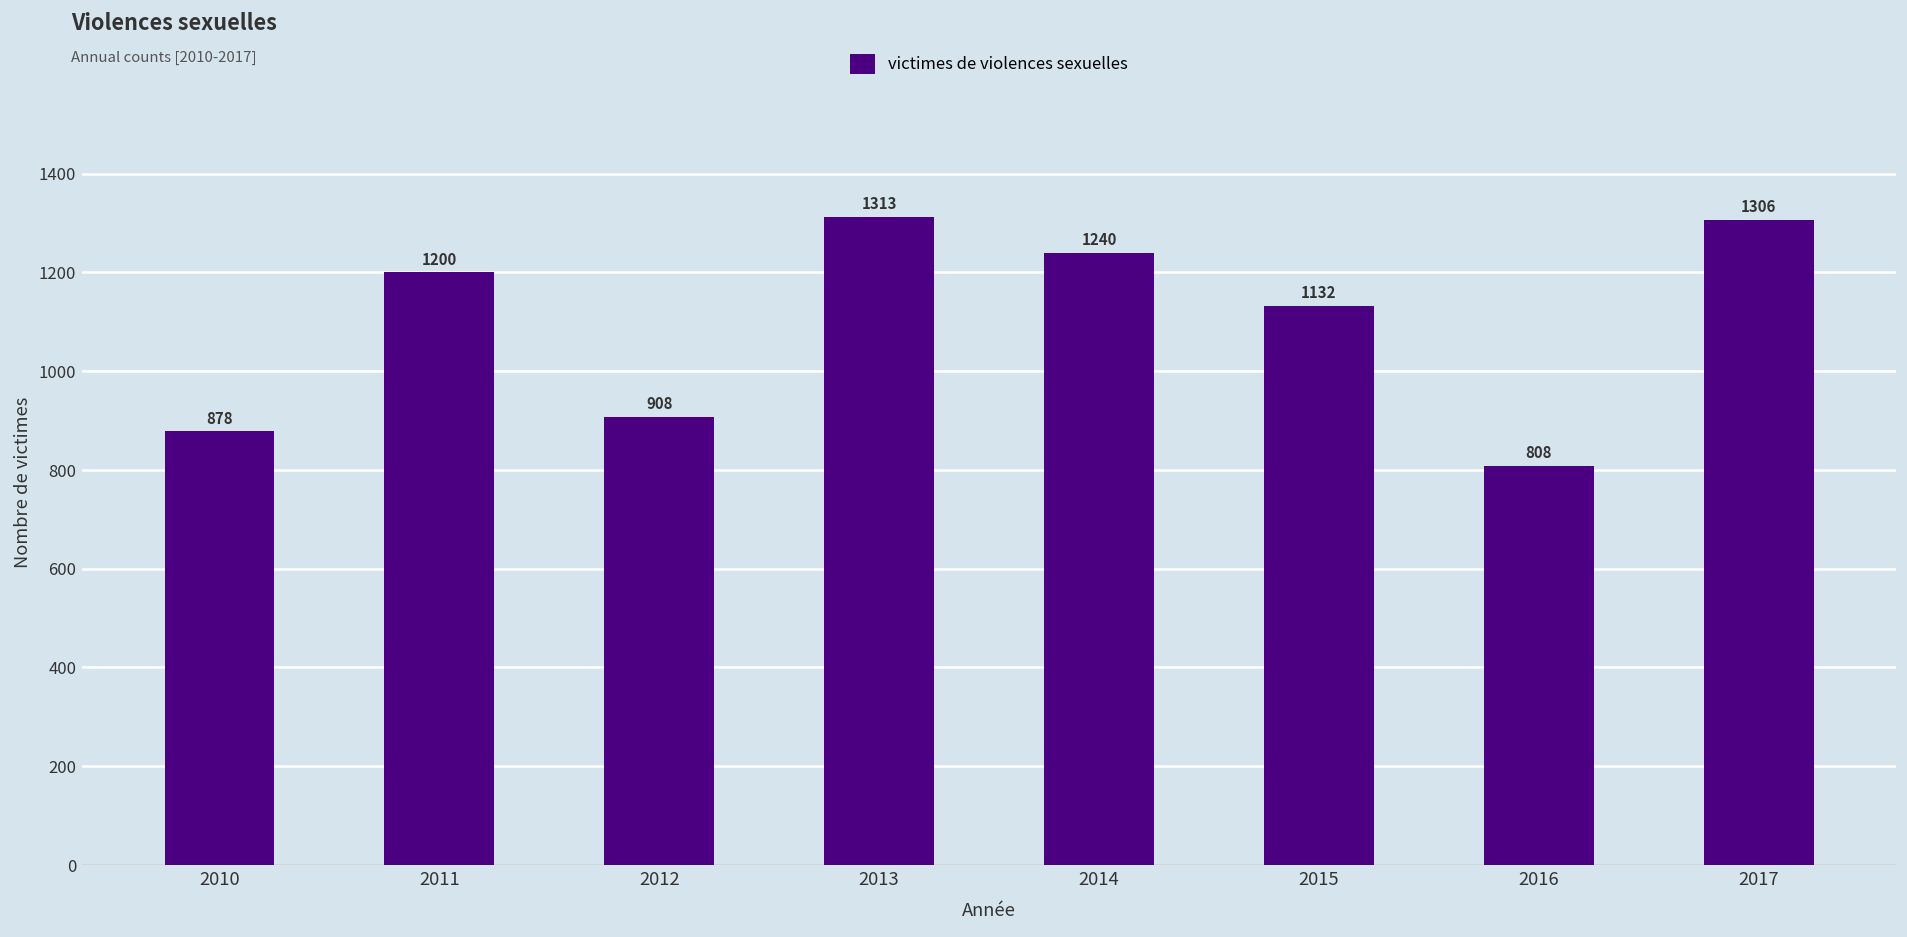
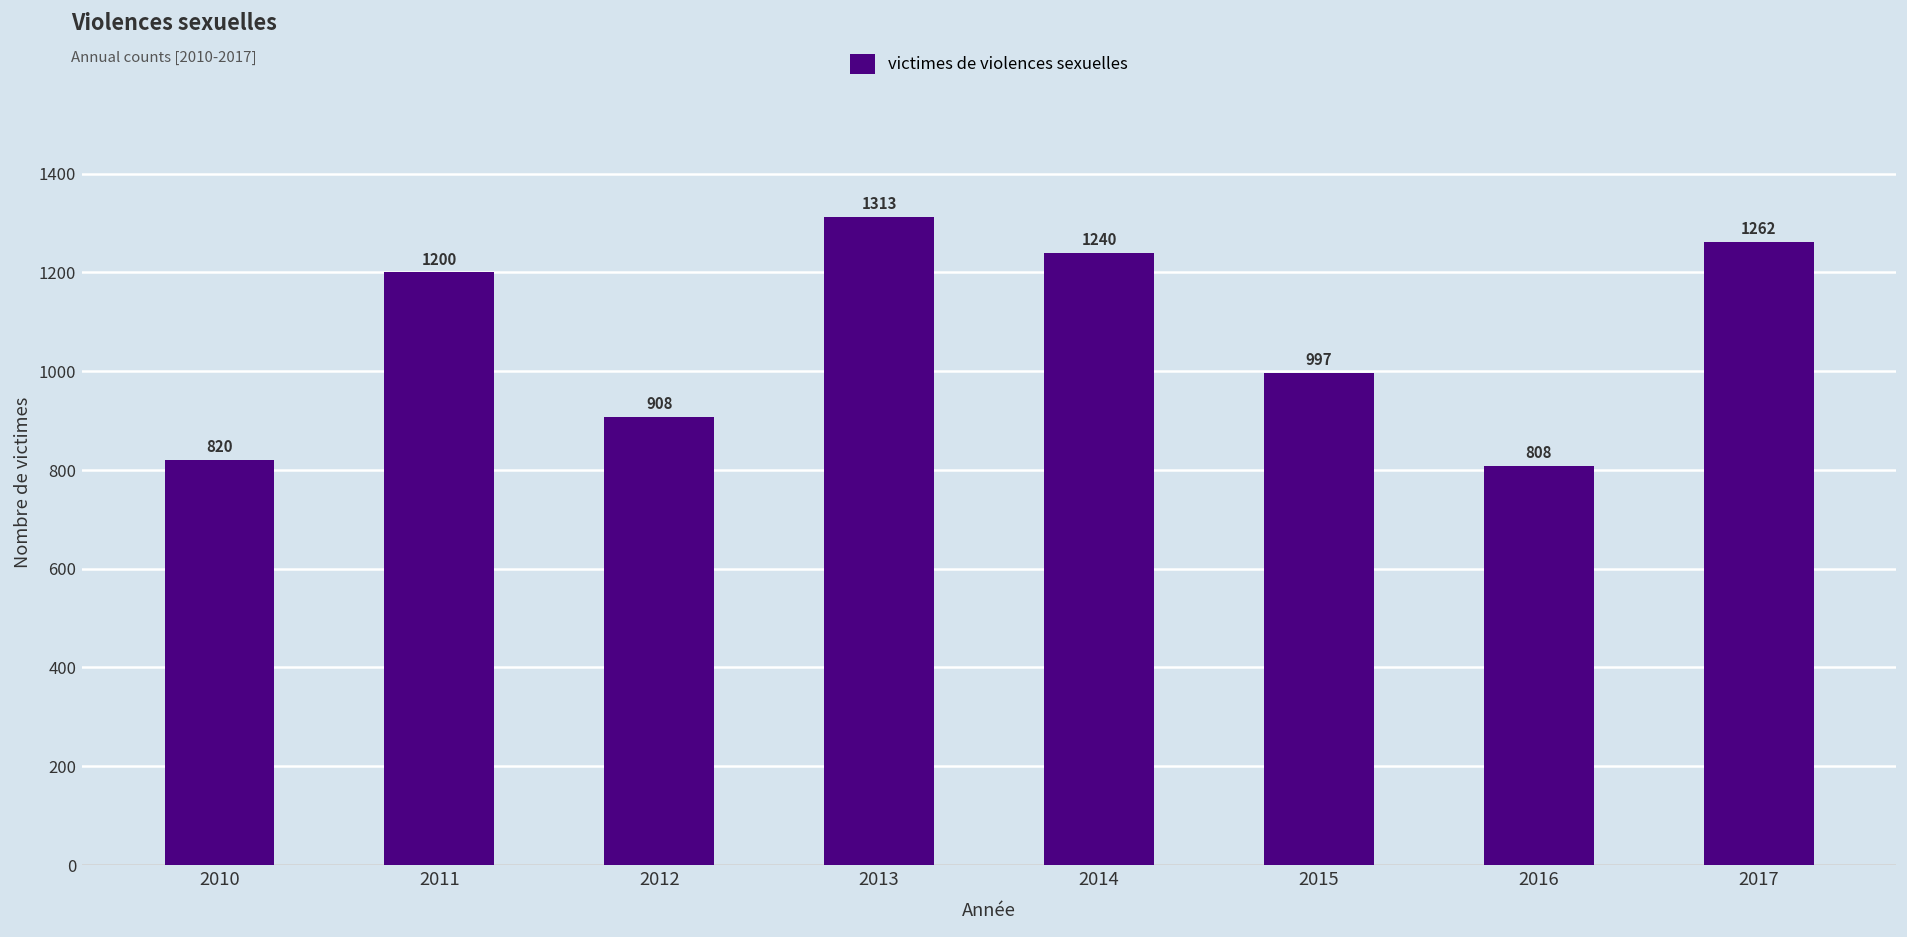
  {
-   "2010": 878,
+   "2010": 820,
    "2011": 1200,
    "2012": 908,
    "2013": 1313,
    "2014": 1240,
-   "2015": 1132,
+   "2015": 997,
    "2016": 808,
-   "2017": 1306
+   "2017": 1262
  }
